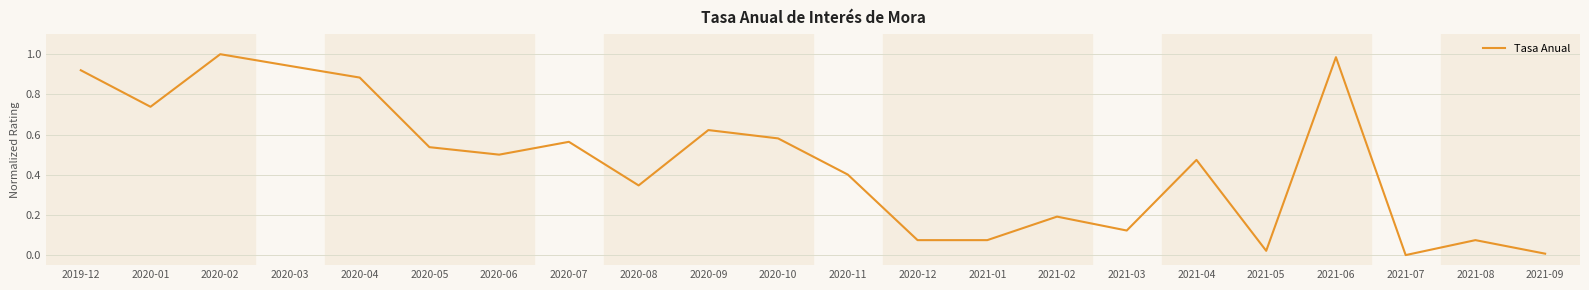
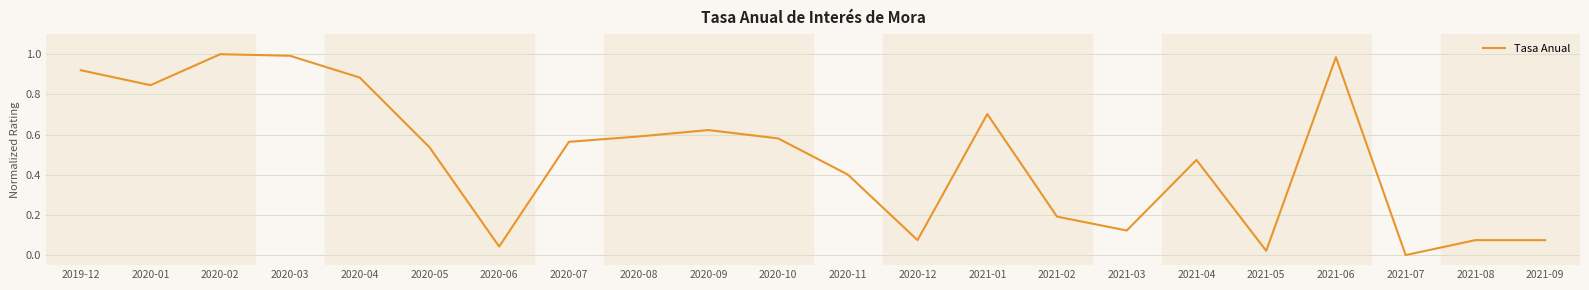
  {
    "2019-12": 0.92,
-   "2020-01": 0.74,
+   "2020-01": 0.85,
    "2020-02": 1.00,
-   "2020-03": 0.94,
+   "2020-03": 0.99,
    "2020-04": 0.88,
    "2020-05": 0.54,
-   "2020-06": 0.50,
+   "2020-06": 0.04,
    "2020-07": 0.56,
-   "2020-08": 0.35,
+   "2020-08": 0.59,
    "2020-09": 0.62,
    "2020-10": 0.58,
    "2020-11": 0.40,
    "2020-12": 0.07,
-   "2021-01": 0.07,
+   "2021-01": 0.70,
    "2021-02": 0.19,
    "2021-03": 0.12,
    "2021-04": 0.47,
    "2021-05": 0.02,
    "2021-06": 0.99,
    "2021-07": 0.00,
    "2021-08": 0.07,
-   "2021-09": 0.01
+   "2021-09": 0.07
  }
